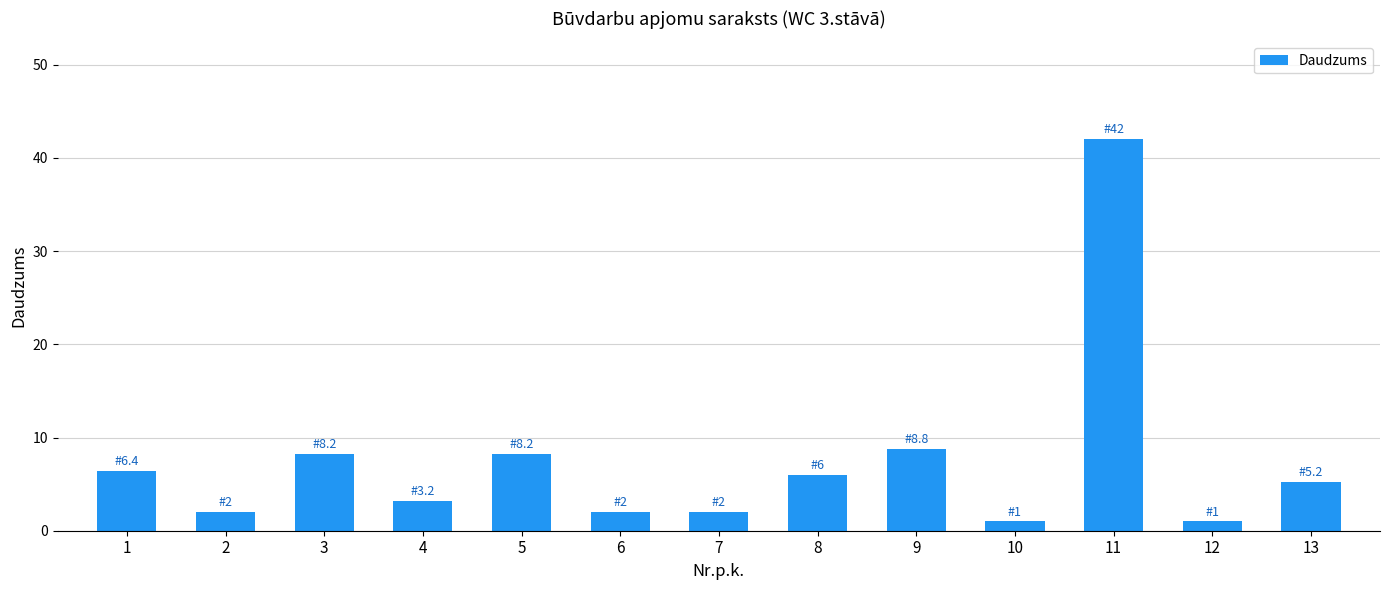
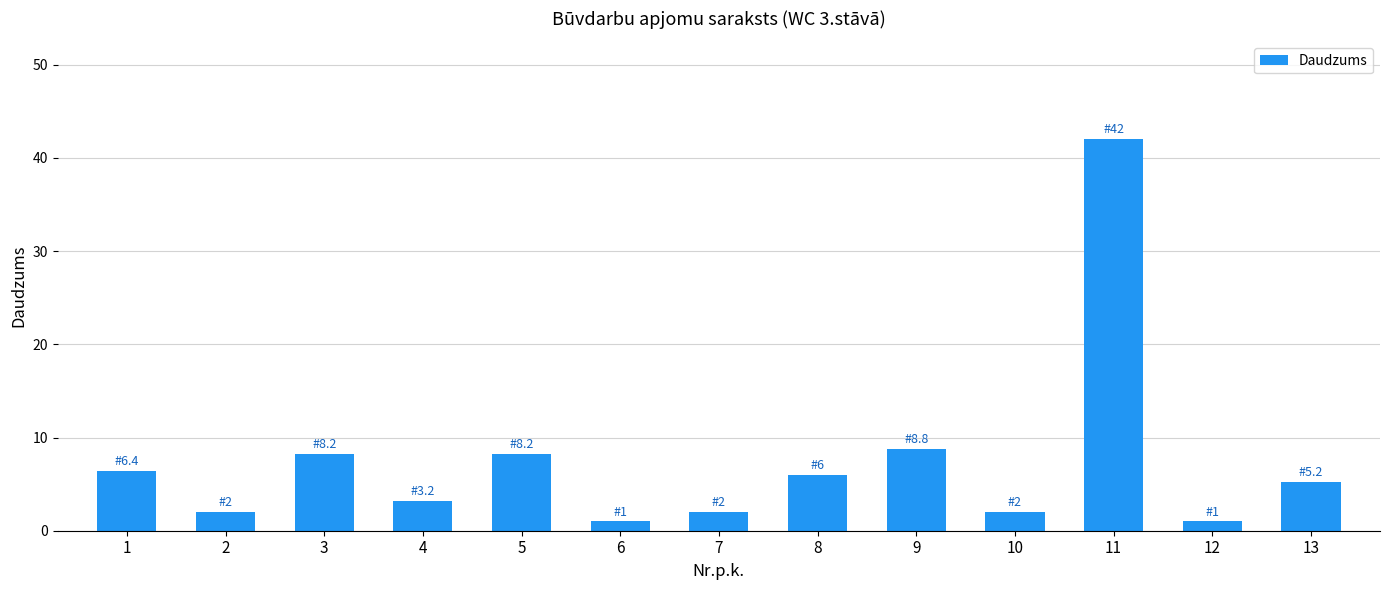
  {
    "1": 6.4,
    "2": 2,
    "3": 8.2,
    "4": 3.2,
    "5": 8.2,
-   "6": 2,
+   "6": 1,
    "7": 2,
    "8": 6,
    "9": 8.8,
-   "10": 1,
+   "10": 2,
    "11": 42,
    "12": 1,
    "13": 5.2
  }
